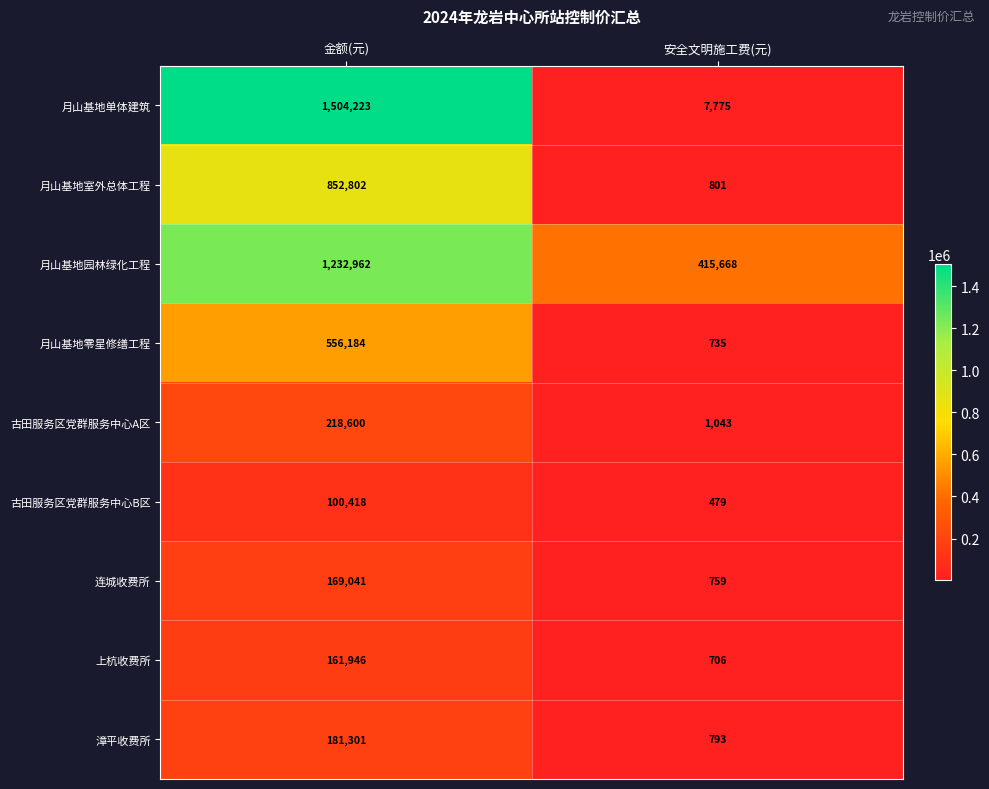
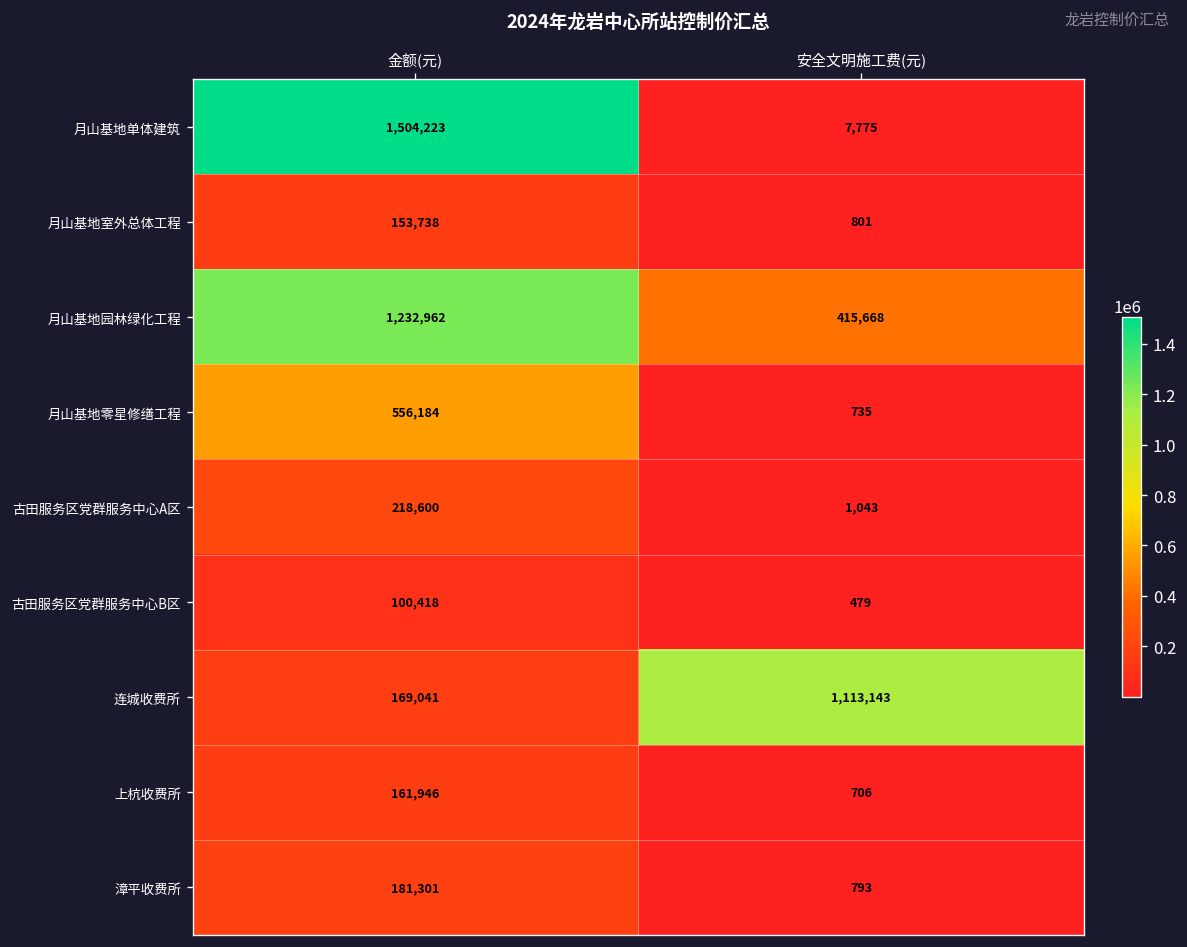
  {
    "月山基地单体建筑": {
      "金额(元)": "1,504,223",
      "安全文明施工费(元)": "7,775"
    },
    "月山基地室外总体工程": {
-     "金额(元)": "852,802",
+     "金额(元)": "153,738",
      "安全文明施工费(元)": "801"
    },
    "月山基地园林绿化工程": {
      "金额(元)": "1,232,962",
      "安全文明施工费(元)": "415,668"
    },
    "月山基地零星修缮工程": {
      "金额(元)": "556,184",
      "安全文明施工费(元)": "735"
    },
    "古田服务区党群服务中心A区": {
      "金额(元)": "218,600",
      "安全文明施工费(元)": "1,043"
    },
    "古田服务区党群服务中心B区": {
      "金额(元)": "100,418",
      "安全文明施工费(元)": "479"
    },
    "连城收费所": {
      "金额(元)": "169,041",
-     "安全文明施工费(元)": "759"
+     "安全文明施工费(元)": "1,113,143"
    },
    "上杭收费所": {
      "金额(元)": "161,946",
      "安全文明施工费(元)": "706"
    },
    "漳平收费所": {
      "金额(元)": "181,301",
      "安全文明施工费(元)": "793"
    }
  }
